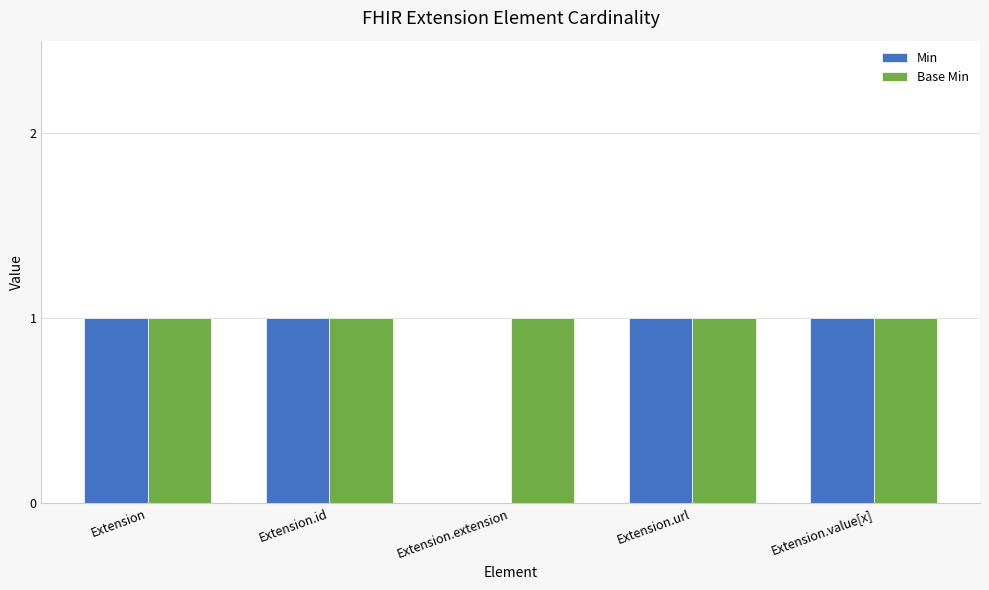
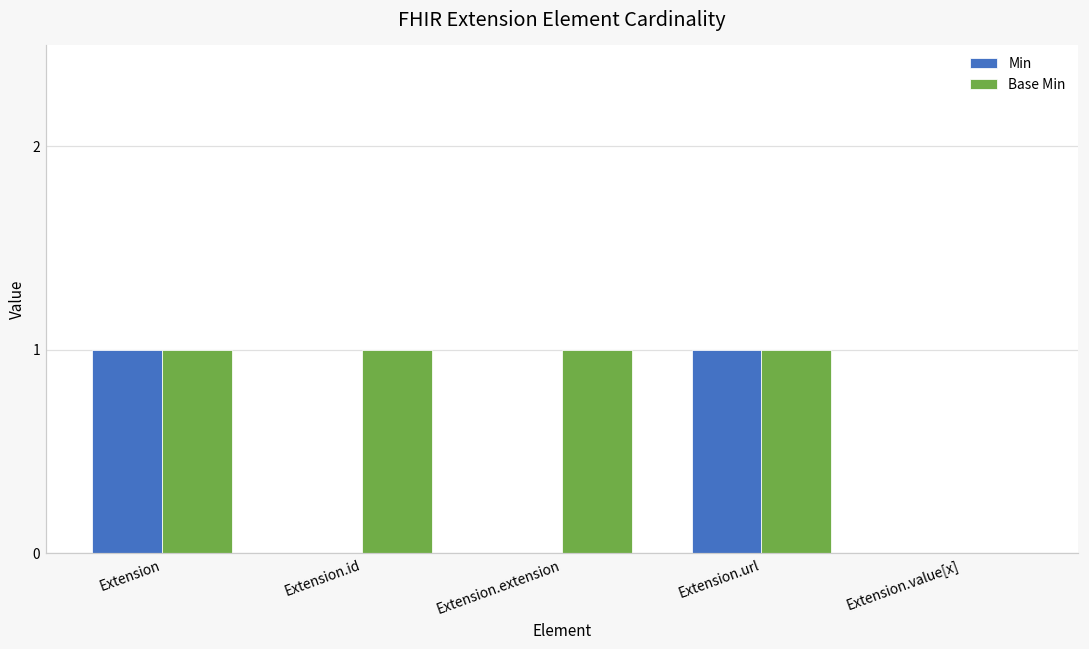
  {
    "Min": {
      "Extension": 1,
-     "Extension.id": 1,
+     "Extension.id": 0,
      "Extension.extension": 0,
      "Extension.url": 1,
-     "Extension.value[x]": 1
+     "Extension.value[x]": 0
    },
    "Base Min": {
      "Extension": 1,
      "Extension.id": 1,
      "Extension.extension": 1,
      "Extension.url": 1,
-     "Extension.value[x]": 1
+     "Extension.value[x]": 0
    }
  }
